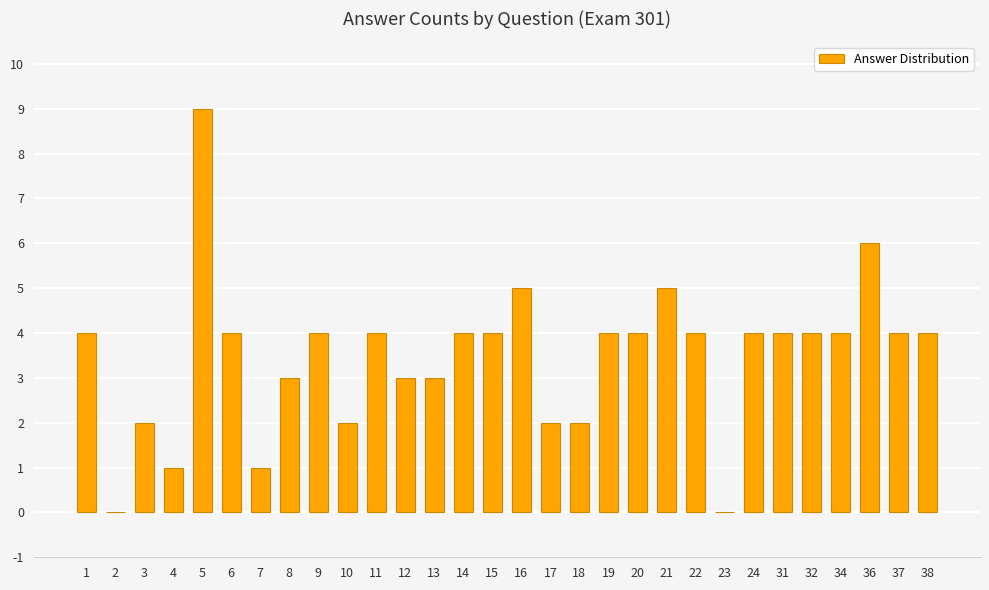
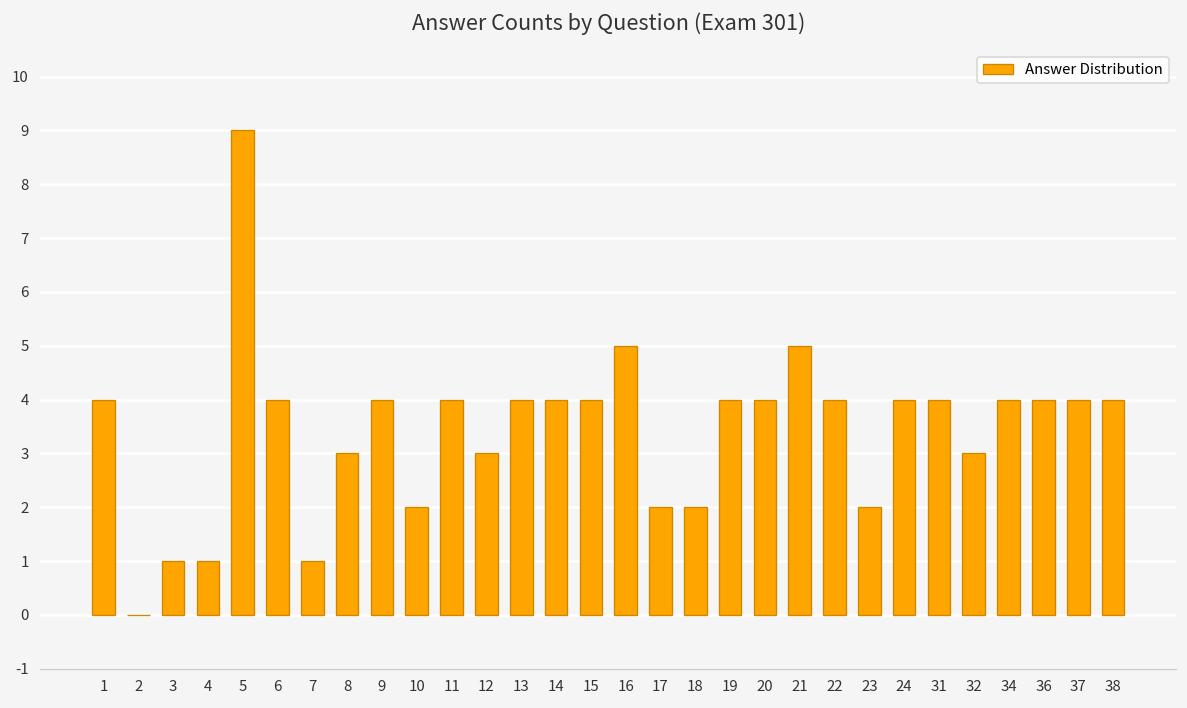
  {
    "1": 4,
    "2": 0,
-   "3": 2,
+   "3": 1,
    "4": 1,
    "5": 9,
    "6": 4,
    "7": 1,
    "8": 3,
    "9": 4,
    "10": 2,
    "11": 4,
    "12": 3,
-   "13": 3,
+   "13": 4,
    "14": 4,
    "15": 4,
    "16": 5,
    "17": 2,
    "18": 2,
    "19": 4,
    "20": 4,
    "21": 5,
    "22": 4,
-   "23": 0,
+   "23": 2,
    "24": 4,
    "31": 4,
-   "32": 4,
+   "32": 3,
    "34": 4,
-   "36": 6,
+   "36": 4,
    "37": 4,
    "38": 4
  }
